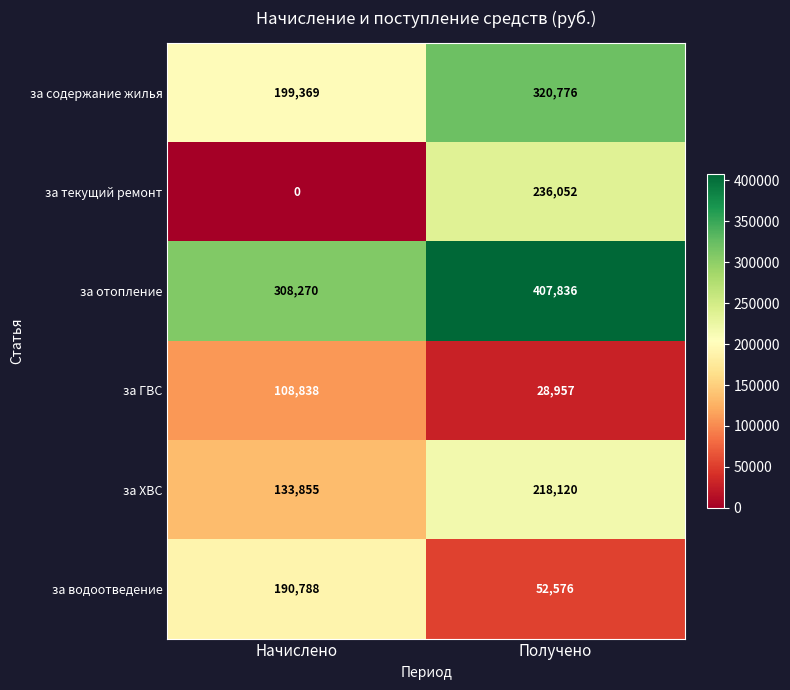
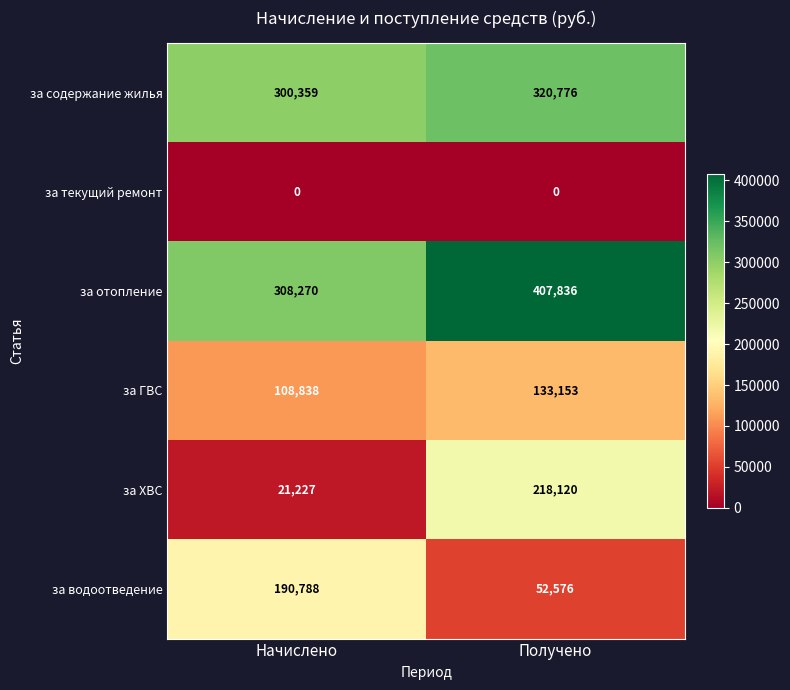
  {
    "за содержание жилья": {
-     "Начислено": "199,369",
+     "Начислено": "300,359",
      "Получено": "320,776"
    },
    "за текущий ремонт": {
      "Начислено": "0",
-     "Получено": "236,052"
+     "Получено": "0"
    },
    "за отопление": {
      "Начислено": "308,270",
      "Получено": "407,836"
    },
    "за ГВС": {
      "Начислено": "108,838",
-     "Получено": "28,957"
+     "Получено": "133,153"
    },
    "за ХВС": {
-     "Начислено": "133,855",
+     "Начислено": "21,227",
      "Получено": "218,120"
    },
    "за водоотведение": {
      "Начислено": "190,788",
      "Получено": "52,576"
    }
  }
